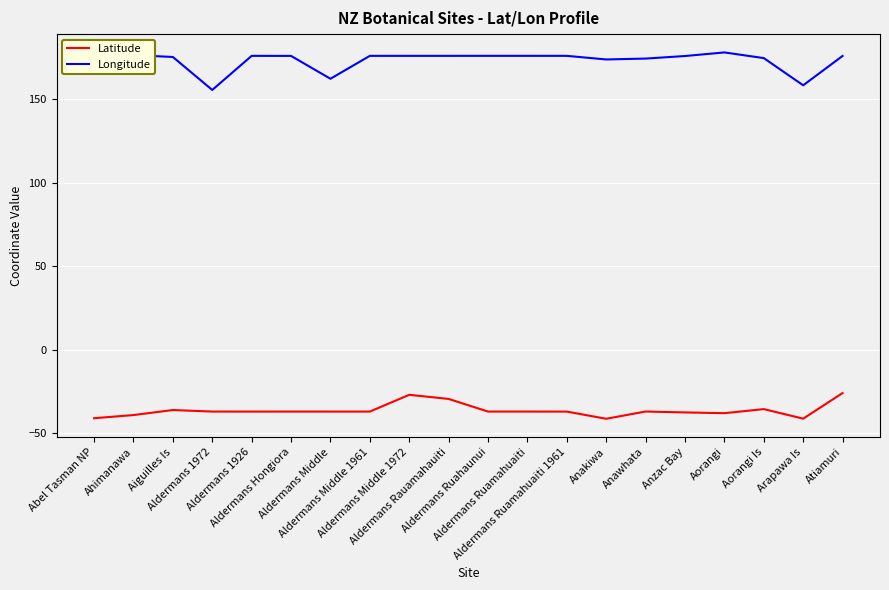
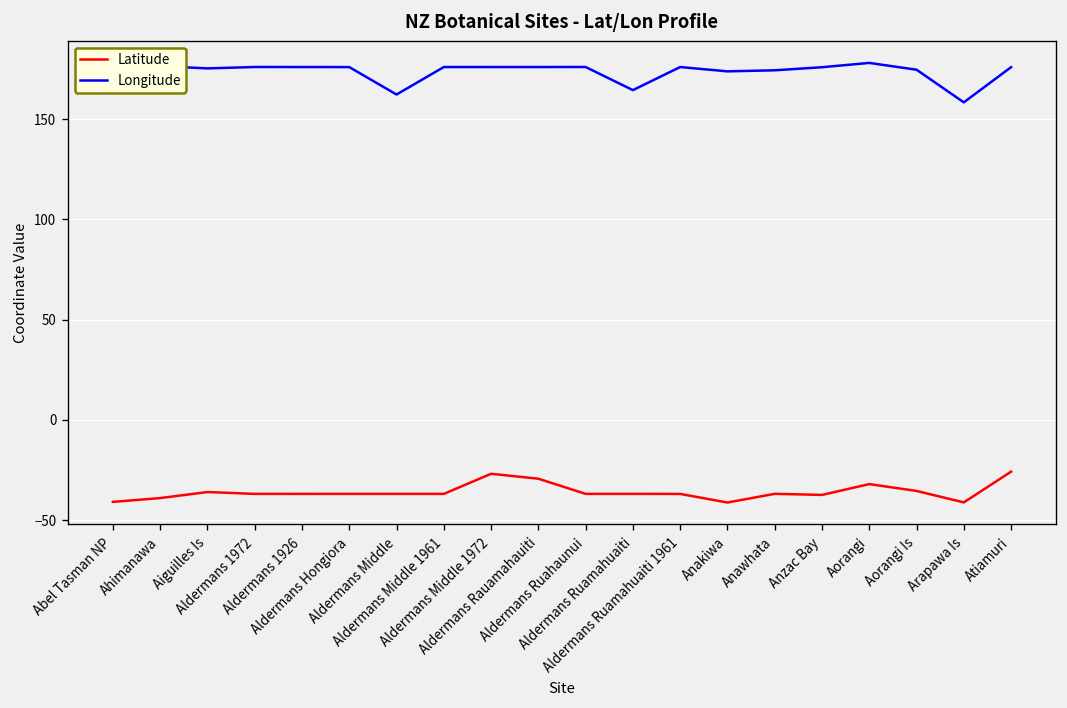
  {
    "Latitude": {
      "Abel Tasman NP": -41,
      "Ahimanawa": -39,
      "Aiguilles Is": -36,
      "Aldermans 1972": -37,
      "Aldermans 1926": -37,
      "Aldermans Hongiora": -37,
      "Aldermans Middle": -37,
      "Aldermans Middle 1961": -37,
      "Aldermans Middle 1972": -27,
      "Aldermans Rauamahauiti": -29,
      "Aldermans Ruahaunui": -37,
      "Aldermans Ruamahuaiti": -37,
      "Aldermans Ruamahuaiti 1961": -37,
      "Anakiwa": -41,
      "Anawhata": -37,
      "Anzac Bay": -37,
-     "Aorangi": -38,
+     "Aorangi": -32,
      "Aorangi Is": -35,
      "Arapawa Is": -41,
      "Atiamuri": -26
    },
    "Longitude": {
      "Aiguilles Is": 175,
-     "Aldermans 1972": 156,
+     "Aldermans 1972": 176,
      "Aldermans 1926": 176,
      "Aldermans Hongiora": 176,
      "Aldermans Middle": 162,
      "Aldermans Middle 1961": 176,
      "Aldermans Middle 1972": 176,
      "Aldermans Rauamahauiti": 176,
      "Aldermans Ruahaunui": 176,
-     "Aldermans Ruamahuaiti": 176,
+     "Aldermans Ruamahuaiti": 165,
      "Aldermans Ruamahuaiti 1961": 176,
      "Anakiwa": 174,
      "Anawhata": 174,
      "Anzac Bay": 176,
      "Aorangi": 178,
      "Aorangi Is": 175,
      "Arapawa Is": 158,
      "Atiamuri": 176
    }
  }
